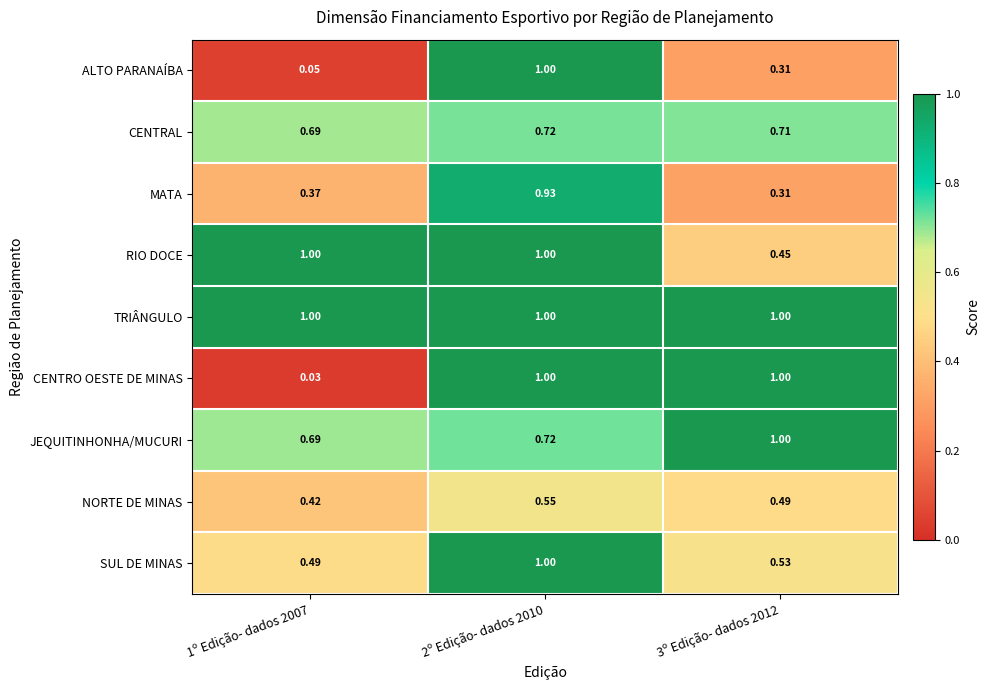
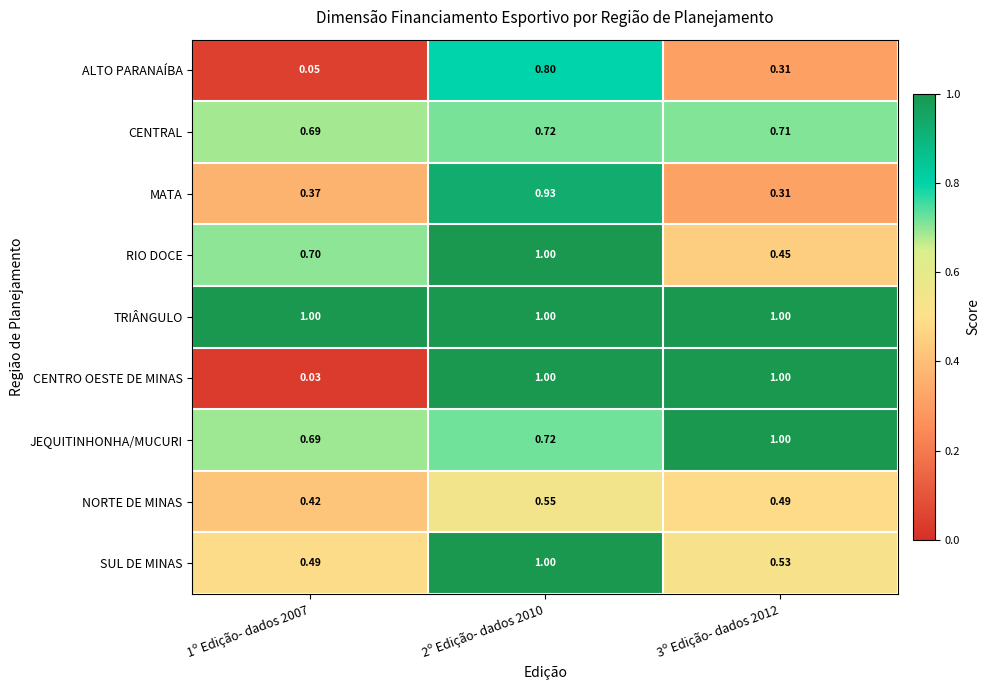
  {
    "ALTO PARANAÍBA": {
      "1º Edição- dados 2007": 0.05,
-     "2º Edição- dados 2010": 1.00,
+     "2º Edição- dados 2010": 0.80,
      "3º Edição- dados 2012": 0.31
    },
    "CENTRAL": {
      "1º Edição- dados 2007": 0.69,
      "2º Edição- dados 2010": 0.72,
      "3º Edição- dados 2012": 0.71
    },
    "MATA": {
      "1º Edição- dados 2007": 0.37,
      "2º Edição- dados 2010": 0.93,
      "3º Edição- dados 2012": 0.31
    },
    "RIO DOCE": {
-     "1º Edição- dados 2007": 1.00,
+     "1º Edição- dados 2007": 0.70,
      "2º Edição- dados 2010": 1.00,
      "3º Edição- dados 2012": 0.45
    },
    "TRIÂNGULO": {
      "1º Edição- dados 2007": 1.00,
      "2º Edição- dados 2010": 1.00,
      "3º Edição- dados 2012": 1.00
    },
    "CENTRO OESTE DE MINAS": {
      "1º Edição- dados 2007": 0.03,
      "2º Edição- dados 2010": 1.00,
      "3º Edição- dados 2012": 1.00
    },
    "JEQUITINHONHA/MUCURI": {
      "1º Edição- dados 2007": 0.69,
      "2º Edição- dados 2010": 0.72,
      "3º Edição- dados 2012": 1.00
    },
    "NORTE DE MINAS": {
      "1º Edição- dados 2007": 0.42,
      "2º Edição- dados 2010": 0.55,
      "3º Edição- dados 2012": 0.49
    },
    "SUL DE MINAS": {
      "1º Edição- dados 2007": 0.49,
      "2º Edição- dados 2010": 1.00,
      "3º Edição- dados 2012": 0.53
    }
  }
